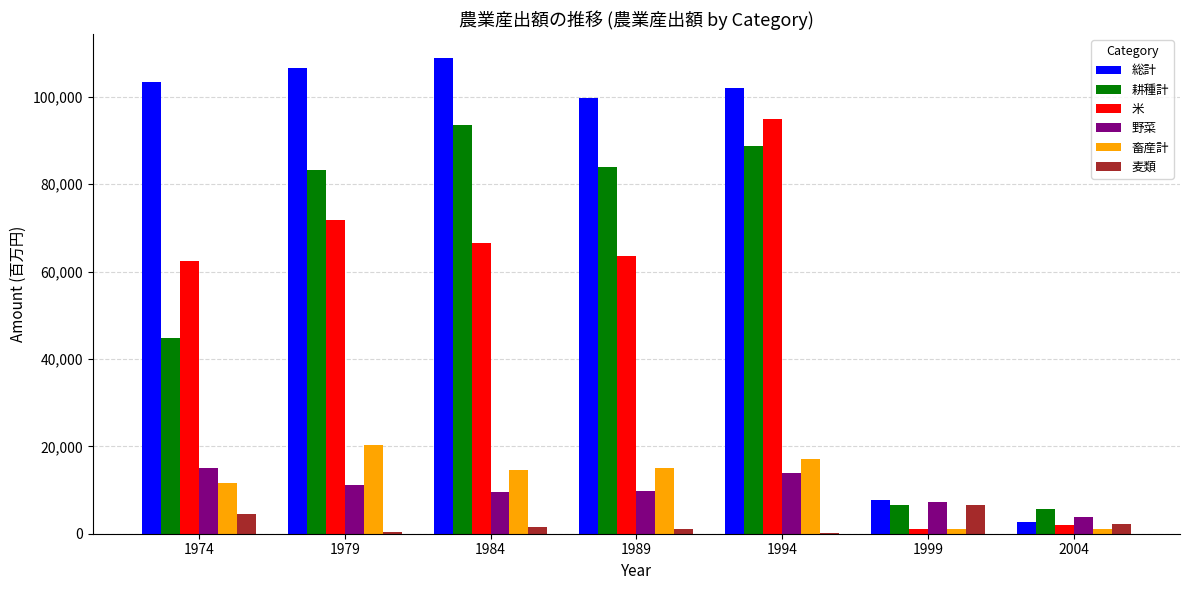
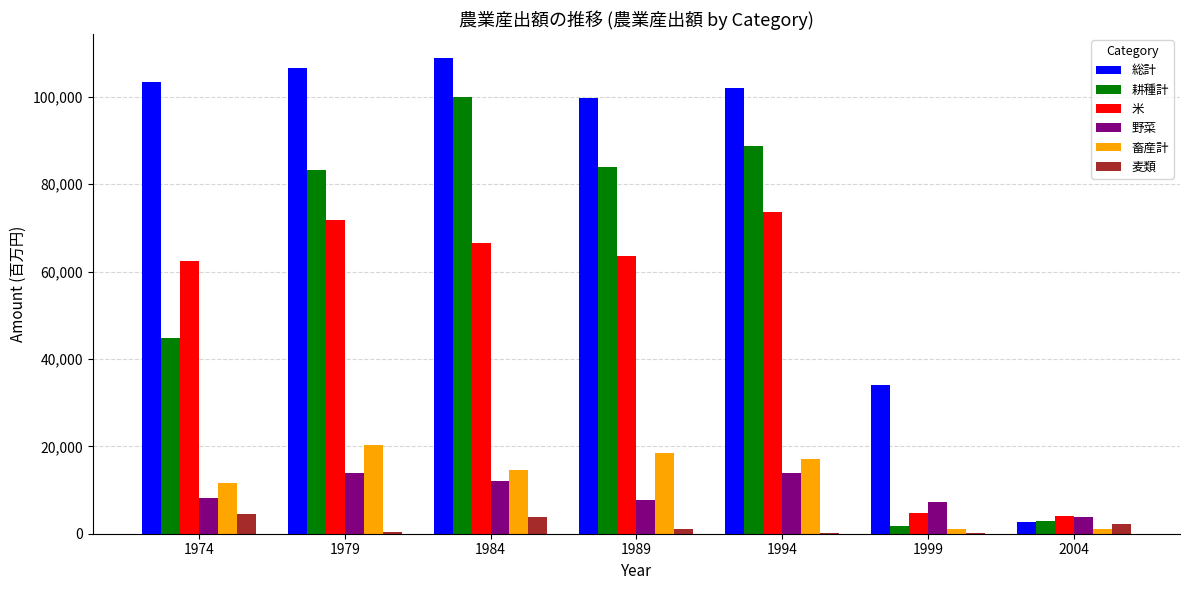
  {
    "総計": {
      "1974": "103,000",
      "1979": "107,000",
      "1984": "109,000",
      "1989": "100,000",
      "1994": "102,000",
-     "1999": "8,000",
+     "1999": "34,000",
      "2004": "3,000"
    },
    "耕種計": {
      "1974": "45,000",
      "1979": "83,000",
-     "1984": "94,000",
+     "1984": "100,000",
      "1989": "84,000",
      "1994": "89,000",
-     "1999": "7,000",
-     "2004": "6,000"
+     "1999": "2,000",
+     "2004": "3,000"
    },
    "米": {
      "1974": "62,000",
      "1979": "72,000",
      "1984": "67,000",
      "1989": "64,000",
-     "1994": "95,000",
-     "1999": "1,000",
-     "2004": "2,000"
+     "1994": "74,000",
+     "1999": "5,000",
+     "2004": "4,000"
    },
    "野菜": {
-     "1974": "15,000",
-     "1979": "11,000",
-     "1984": "9,000",
-     "1989": "10,000",
+     "1974": "8,000",
+     "1979": "14,000",
+     "1984": "12,000",
+     "1989": "8,000",
      "1994": "14,000",
      "1999": "7,000",
      "2004": "4,000"
    },
    "畜産計": {
      "1974": "12,000",
      "1979": "20,000",
      "1984": "14,000",
-     "1989": "15,000",
+     "1989": "18,000",
      "1994": "17,000",
      "1999": "1,000",
      "2004": "1,000"
    },
    "麦類": {
      "1974": "4,000",
-     "1984": "2,000",
+     "1984": "4,000",
      "1989": "1,000",
-     "1999": "7,000",
+     "1999": "0",
      "2004": "2,000"
    }
  }
